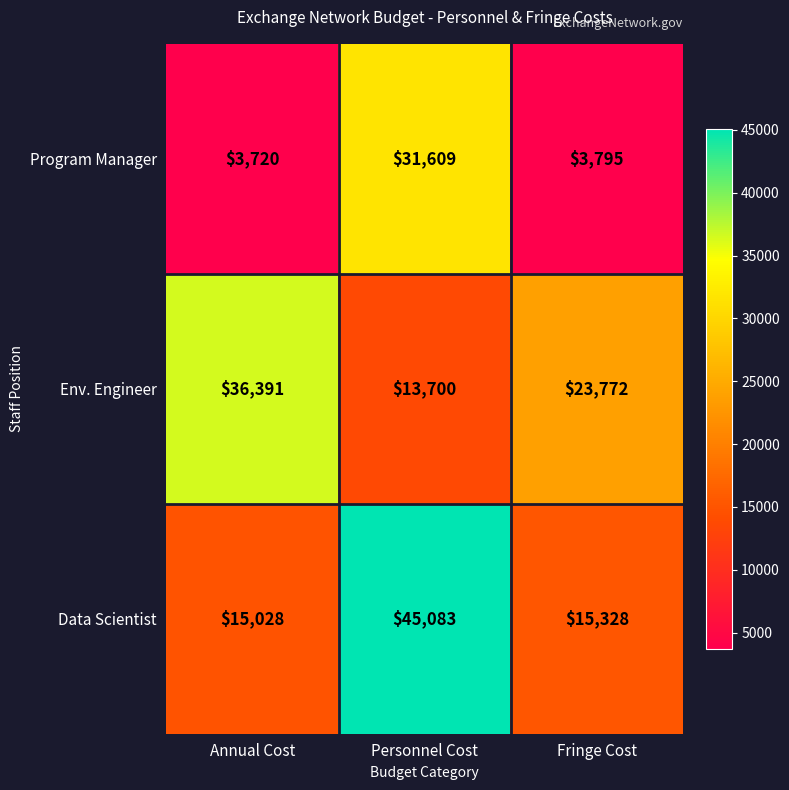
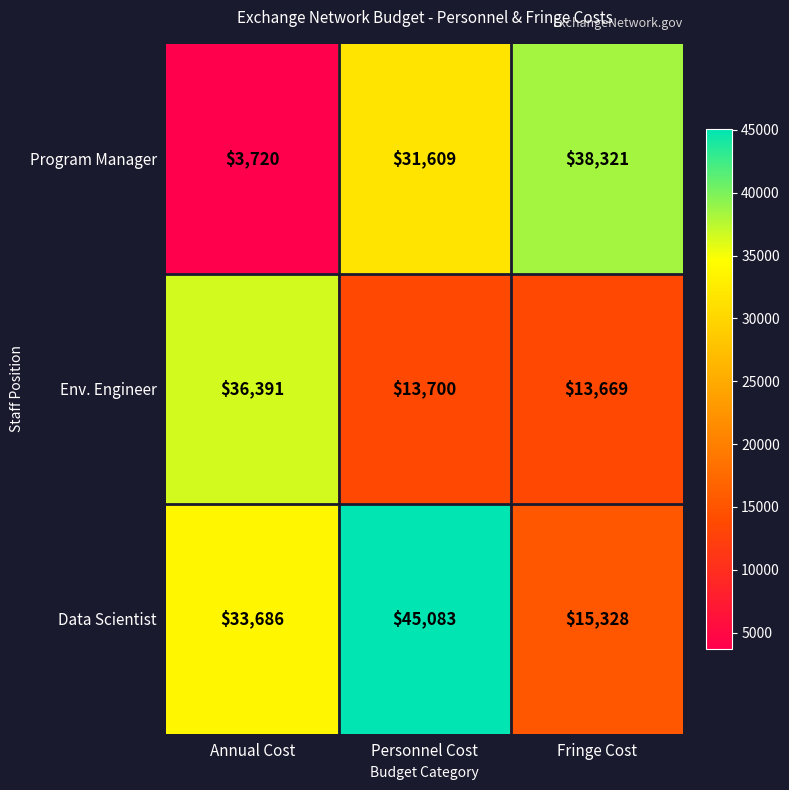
  {
    "Program Manager": {
      "Annual Cost": "$3,720",
      "Personnel Cost": "$31,609",
-     "Fringe Cost": "$3,795"
+     "Fringe Cost": "$38,321"
    },
    "Env. Engineer": {
      "Annual Cost": "$36,391",
      "Personnel Cost": "$13,700",
-     "Fringe Cost": "$23,772"
+     "Fringe Cost": "$13,669"
    },
    "Data Scientist": {
-     "Annual Cost": "$15,028",
+     "Annual Cost": "$33,686",
      "Personnel Cost": "$45,083",
      "Fringe Cost": "$15,328"
    }
  }
